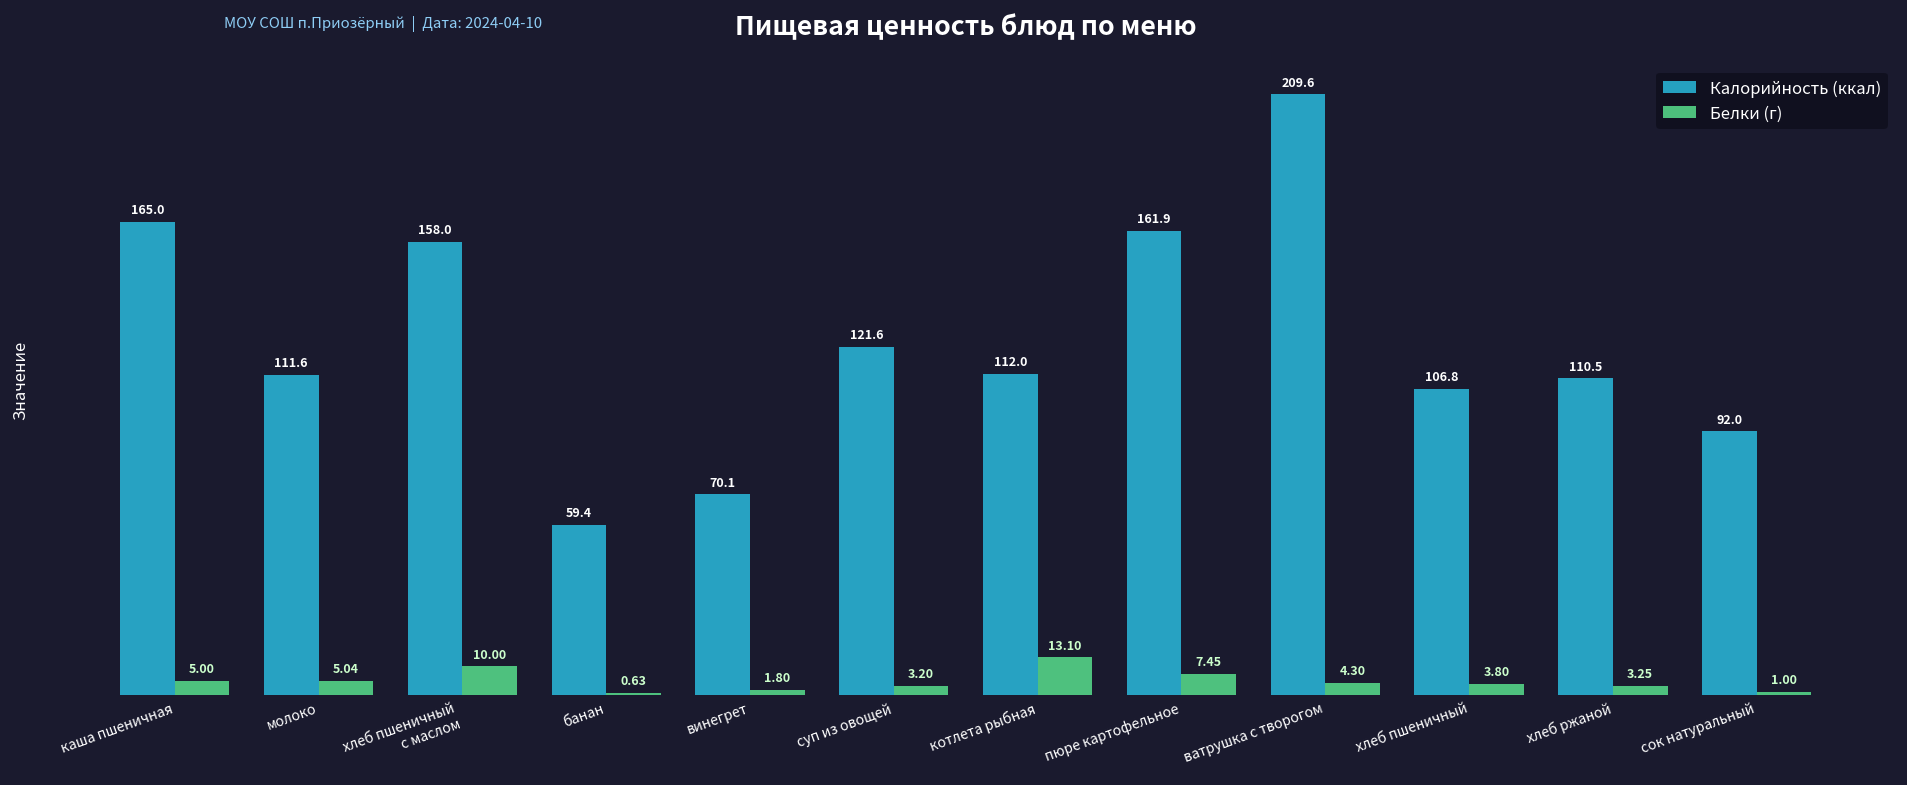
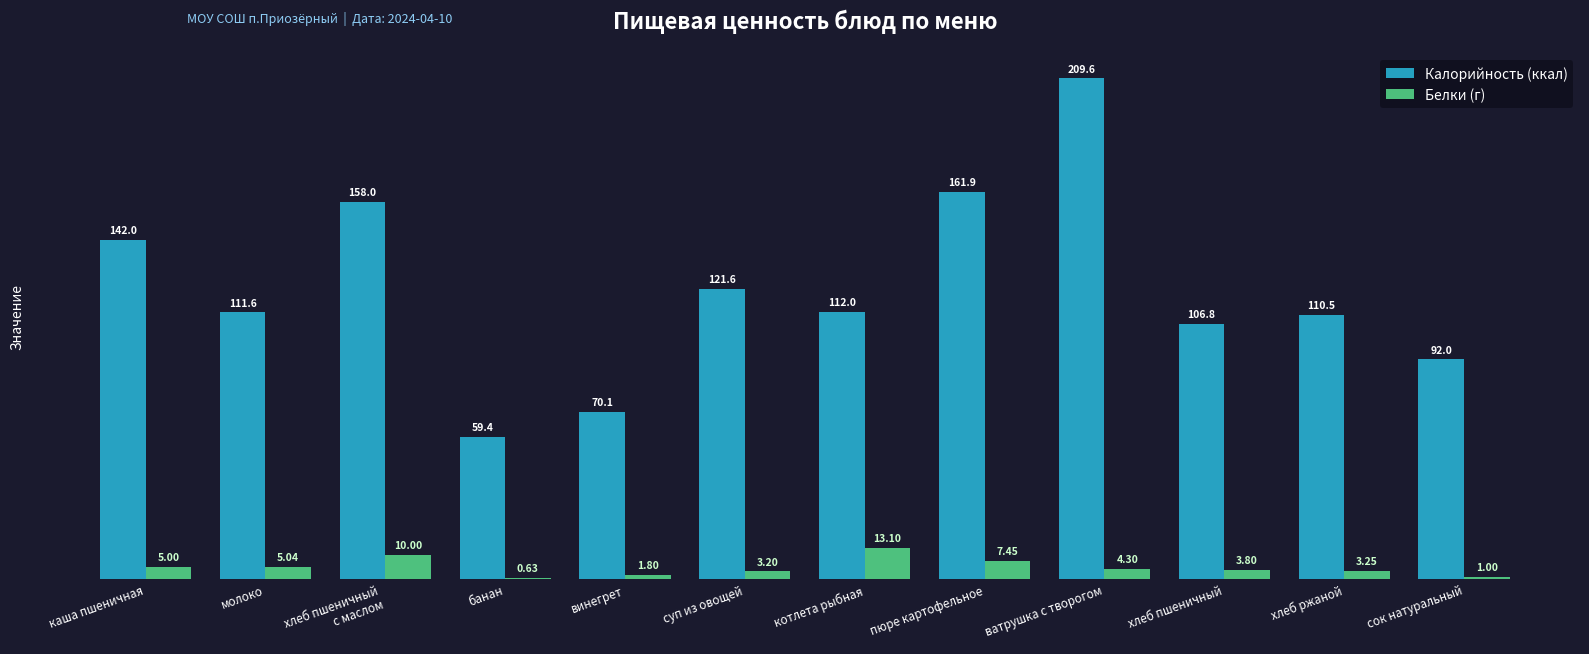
  {
    "Калорийность (ккал)": {
-     "каша пшеничная": 165.0,
+     "каша пшеничная": 142.0,
      "молоко": 111.6,
      "хлеб пшеничный с маслом": 158.0,
      "банан": 59.4,
      "винегрет": 70.1,
      "суп из овощей": 121.6,
      "котлета рыбная": 112.0,
      "пюре картофельное": 161.9,
      "ватрушка с творогом": 209.6,
      "хлеб пшеничный": 106.8,
      "хлеб ржаной": 110.5,
      "сок натуральный": 92.0
    },
    "Белки (г)": {
      "каша пшеничная": 5.00,
      "молоко": 5.04,
      "хлеб пшеничный с маслом": 10.00,
      "банан": 0.63,
      "винегрет": 1.80,
      "суп из овощей": 3.20,
      "котлета рыбная": 13.10,
      "пюре картофельное": 7.45,
      "ватрушка с творогом": 4.30,
      "хлеб пшеничный": 3.80,
      "хлеб ржаной": 3.25,
      "сок натуральный": 1.00
    }
  }
